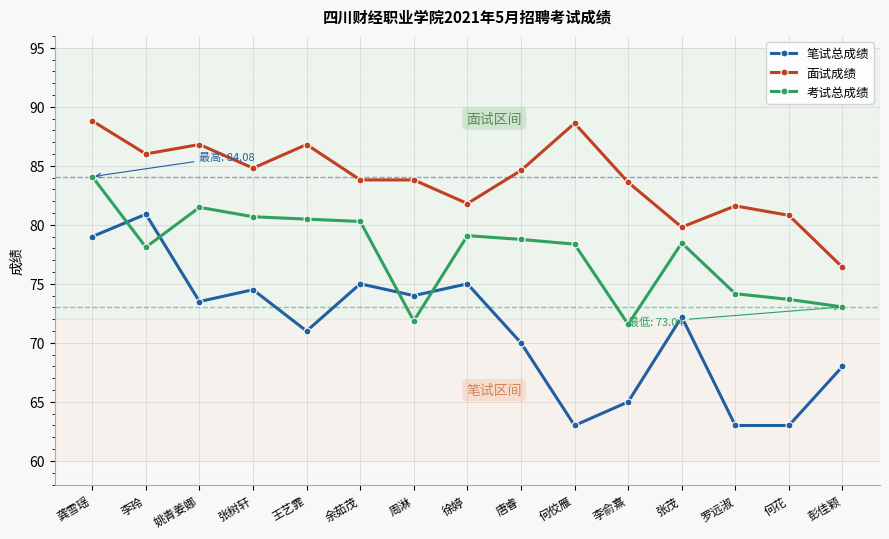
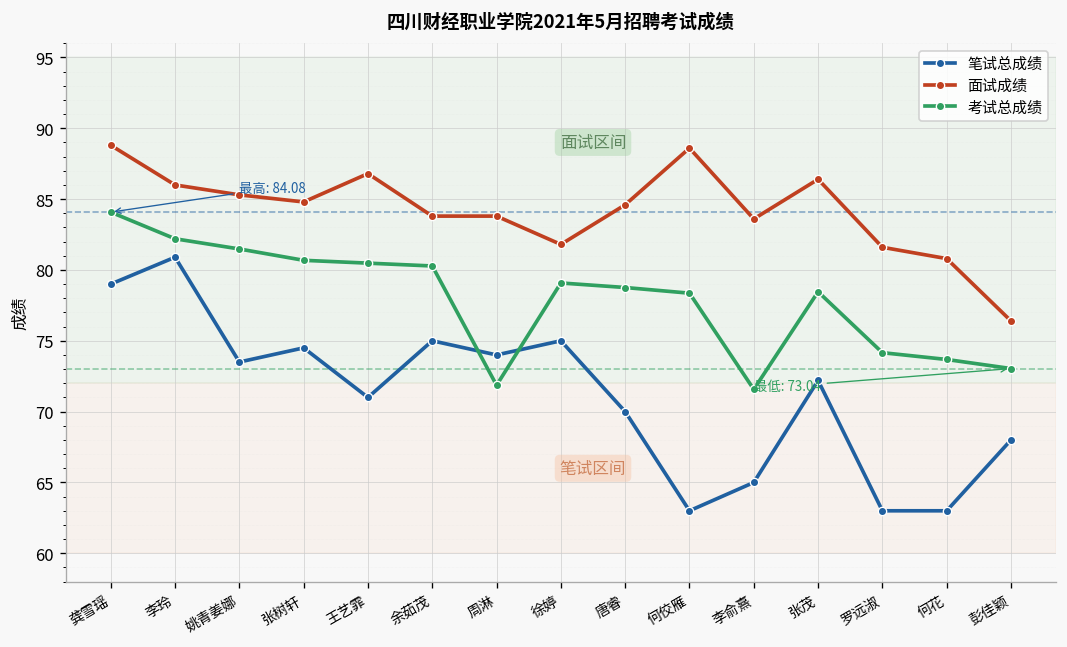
  {
    "笔试总成绩": {
      "龚雪瑶": 79.0,
      "李玲": 80.9,
      "姚青姜娜": 73.5,
      "张树轩": 74.5,
      "王艺霏": 71.0,
      "余茹茂": 75.0,
      "周淋": 74.0,
      "徐婷": 75.0,
      "唐睿": 70.0,
      "何佼雁": 63.0,
      "李俞熹": 65.0,
      "罗远淑": 63.0,
      "何花": 63.0,
      "彭佳颖": 68.0
    },
    "面试成绩": {
      "龚雪瑶": 88.8,
-     "姚青姜娜": 86.8,
+     "姚青姜娜": 85.3,
      "王艺霏": 86.8,
      "余茹茂": 83.8,
      "周淋": 83.8,
      "徐婷": 81.8,
      "唐睿": 84.6,
      "何佼雁": 88.6,
      "李俞熹": 83.6,
-     "张茂": 79.8,
+     "张茂": 86.4,
      "罗远淑": 81.6,
      "何花": 80.8,
      "彭佳颖": 76.4
    },
    "考试总成绩": {
      "龚雪瑶": 84.1,
-     "李玲": 78.1,
+     "李玲": 82.2,
      "姚青姜娜": 81.5,
      "张树轩": 80.7,
      "王艺霏": 80.5,
      "余茹茂": 80.3,
      "周淋": 71.9,
      "徐婷": 79.1,
      "唐睿": 78.8,
      "何佼雁": 78.4,
      "张茂": 78.5,
      "罗远淑": 74.2,
      "何花": 73.7,
      "彭佳颖": 73.0
    }
  }
